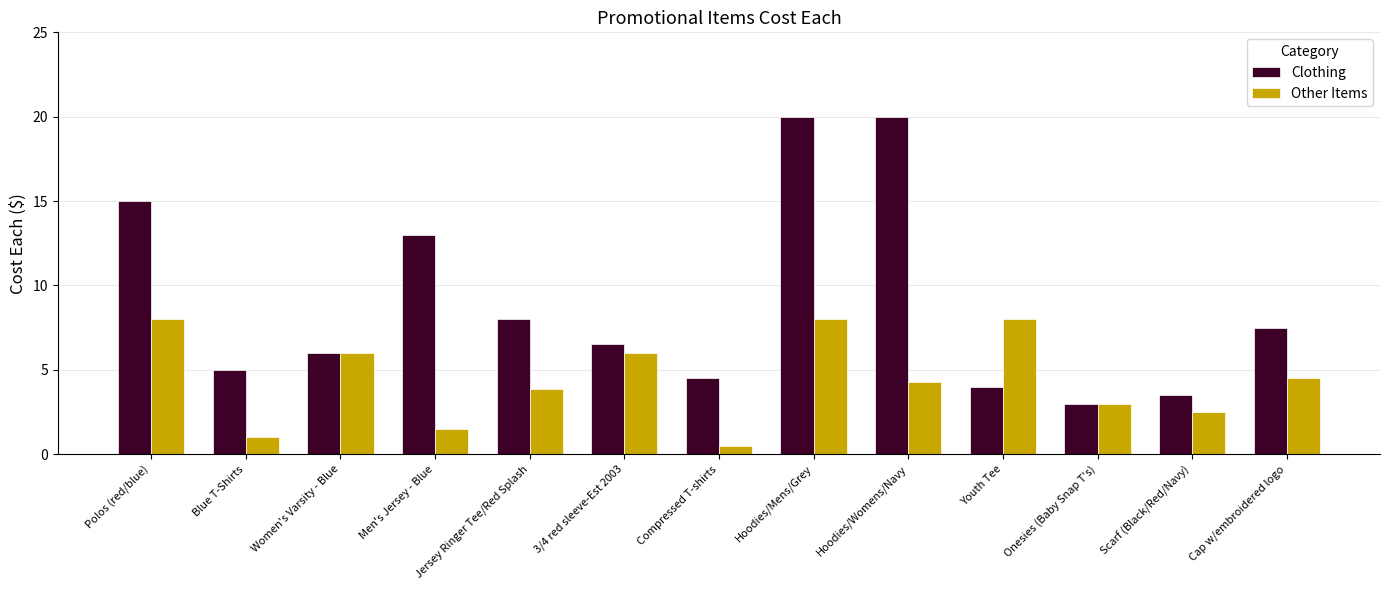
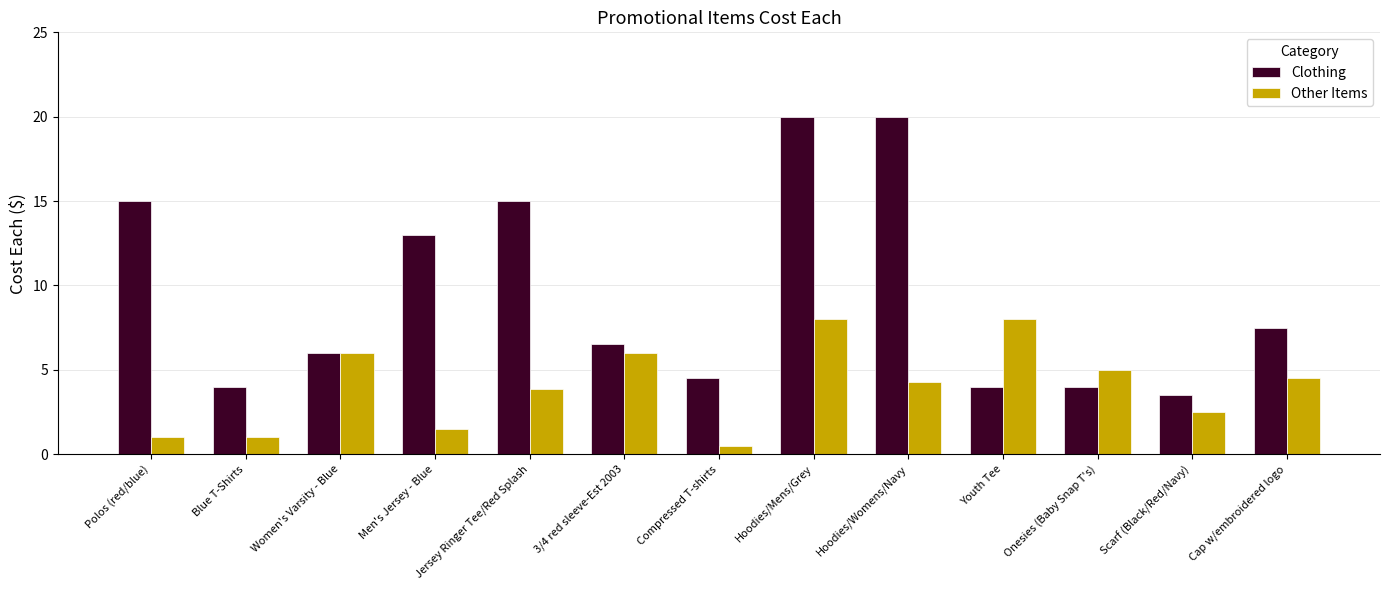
  {
    "Clothing": {
      "Polos (red/blue)": 15,
-     "Blue T-Shirts": 5,
+     "Blue T-Shirts": 4,
      "Women's Varsity - Blue": 6,
      "Men's Jersey - Blue": 13,
-     "Jersey Ringer Tee/Red Splash": 8,
+     "Jersey Ringer Tee/Red Splash": 15,
      "3/4 red sleeve-Est 2003": 6.5,
      "Compressed T-shirts": 4.5,
      "Hoodies/Mens/Grey": 20,
      "Hoodies/Womens/Navy": 20,
      "Youth Tee": 4,
-     "Onesies (Baby Snap T's)": 3,
+     "Onesies (Baby Snap T's)": 4,
      "Scarf (Black/Red/Navy)": 3.5,
      "Cap w/embroidered logo": 7.5
    },
    "Other Items": {
-     "Polos (red/blue)": 8,
+     "Polos (red/blue)": 1,
      "Blue T-Shirts": 1,
      "Women's Varsity - Blue": 6,
      "Men's Jersey - Blue": 1.5,
      "Jersey Ringer Tee/Red Splash": 4,
      "3/4 red sleeve-Est 2003": 6,
      "Compressed T-shirts": 0.5,
      "Hoodies/Mens/Grey": 8,
      "Hoodies/Womens/Navy": 4.3,
      "Youth Tee": 8,
-     "Onesies (Baby Snap T's)": 3,
+     "Onesies (Baby Snap T's)": 5,
      "Scarf (Black/Red/Navy)": 2.5,
      "Cap w/embroidered logo": 4.5
    }
  }
